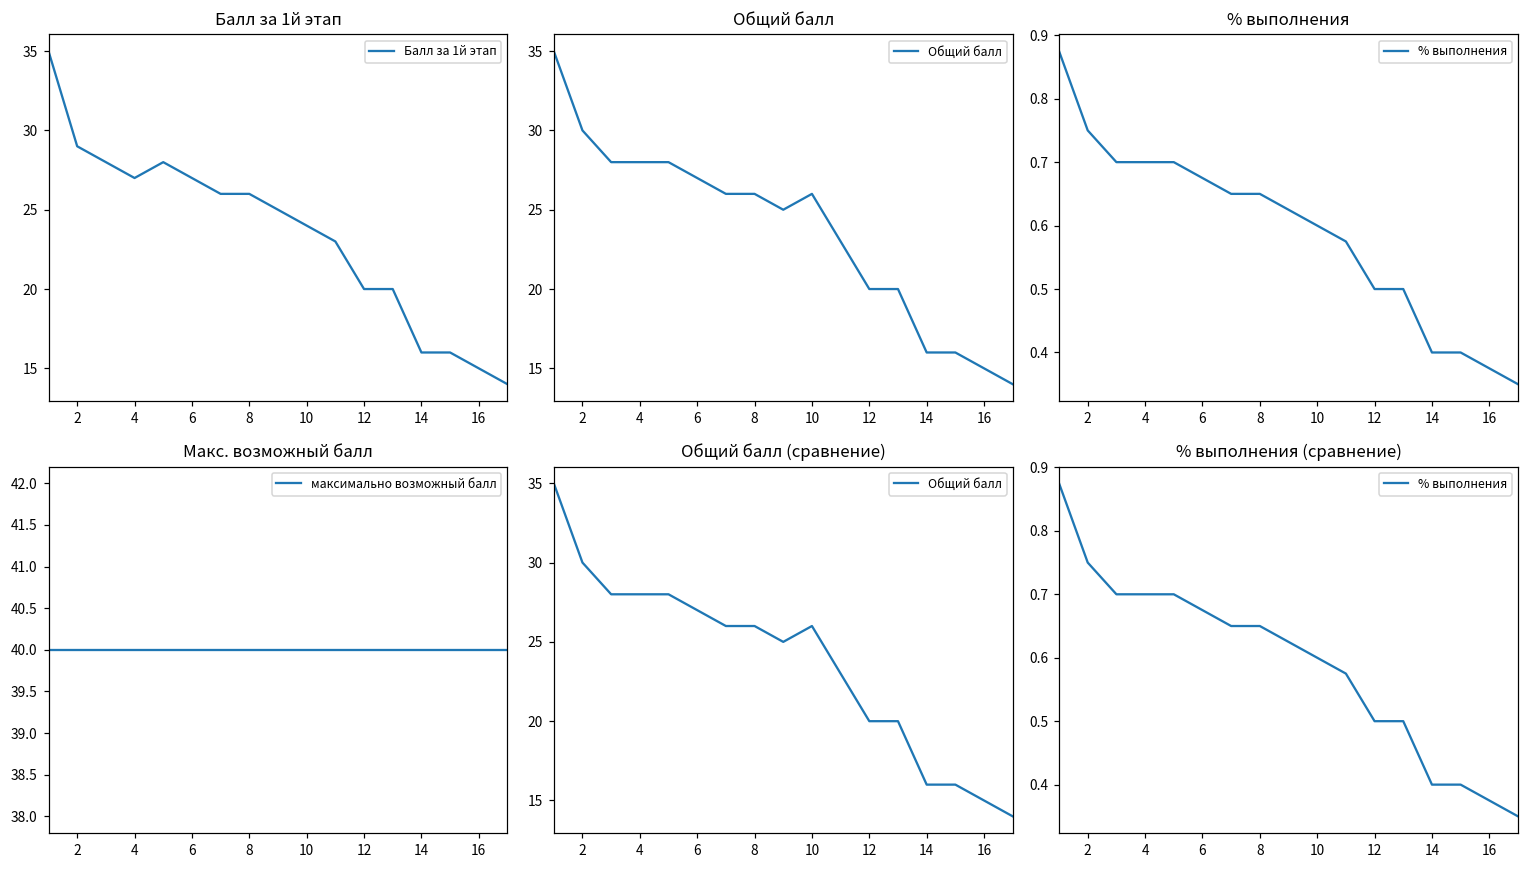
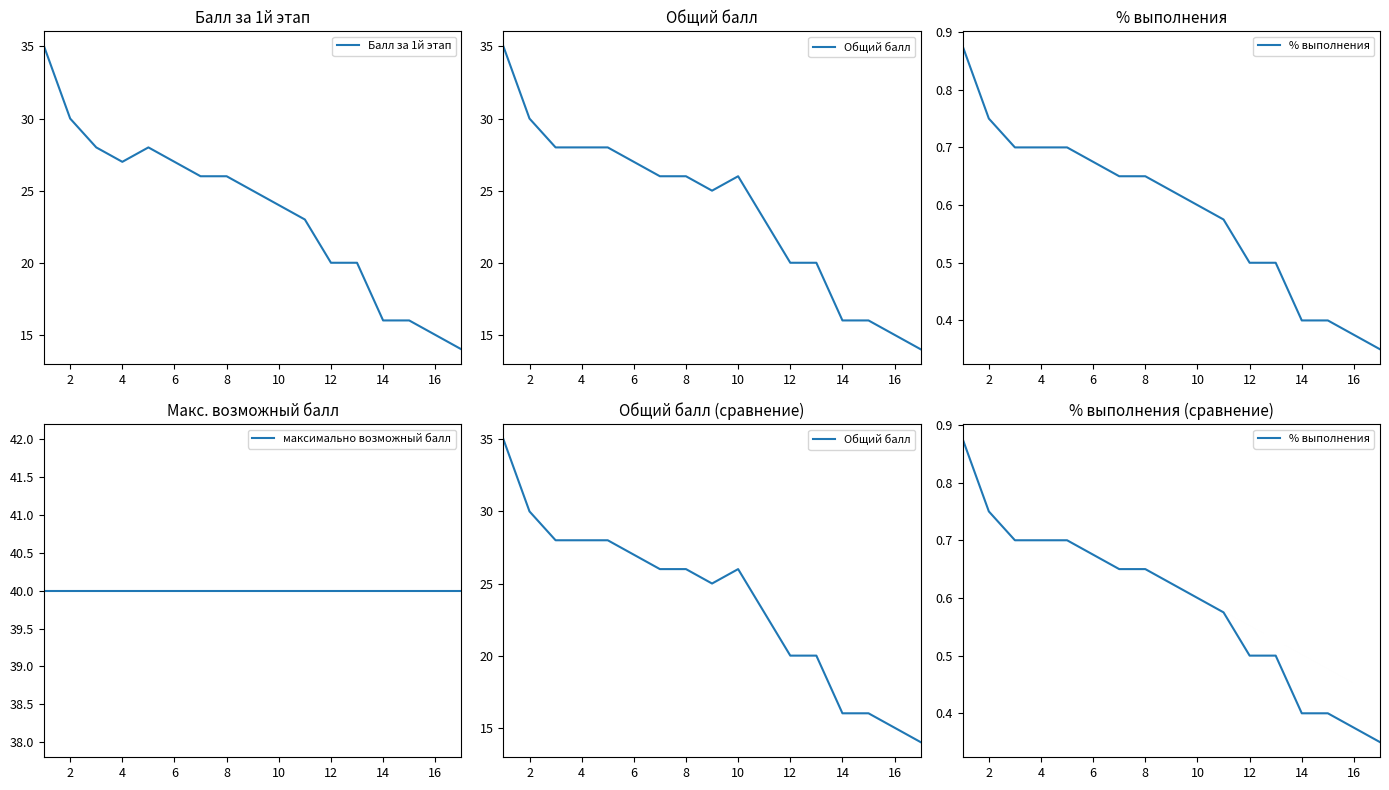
  {
    "Балл за 1й этап": {
-     "2": 29,
+     "2": 30,
      "4": 27,
      "6": 27,
      "8": 26,
      "10": 24,
      "12": 20,
      "14": 16,
      "16": 15
    },
    "Общий балл": {
      "2": 30.0,
      "4": 28.0,
      "6": 27.0,
      "8": 26.0,
      "10": 26.0,
      "12": 20.0,
      "14": 16.0,
      "16": 15.0
    },
    "% выполнения": {
      "2": 0.75,
      "4": 0.70,
      "6": 0.68,
      "8": 0.65,
      "10": 0.60,
      "12": 0.50,
      "14": 0.40,
      "16": 0.38
    },
    "Макс. возможный балл": {
      "2": 40.0,
      "4": 40.0,
      "6": 40.0,
      "8": 40.0,
      "10": 40.0,
      "12": 40.0,
      "14": 40.0,
      "16": 40.0
    },
    "Общий балл (сравнение)": {
      "2": 30.0,
      "4": 28.0,
      "6": 27.0,
      "8": 26.0,
      "10": 26.0,
      "12": 20.0,
      "14": 16.0,
      "16": 15.0
    },
    "% выполнения (сравнение)": {
      "2": 0.75,
      "4": 0.70,
      "6": 0.68,
      "8": 0.65,
      "10": 0.60,
      "12": 0.50,
      "14": 0.40,
      "16": 0.38
    }
  }
